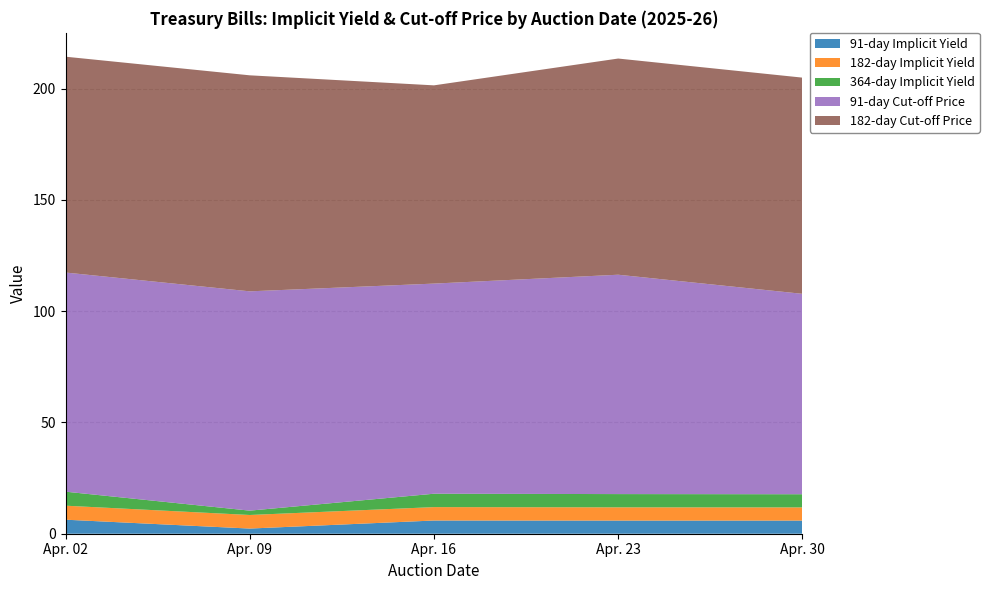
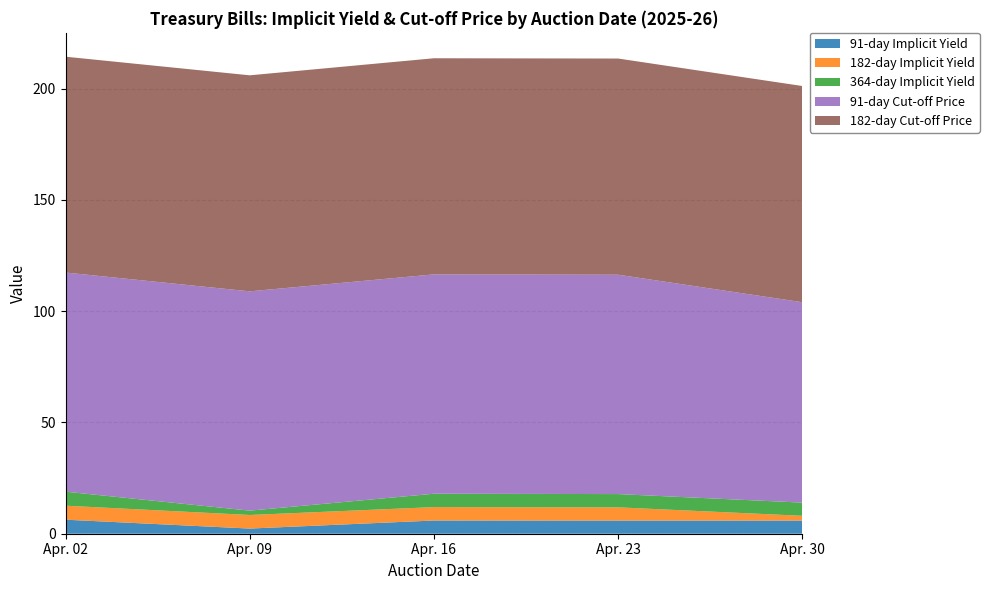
  {
    "91-day Implicit Yield": {
      "Apr. 02": 6,
      "Apr. 09": 2,
      "Apr. 16": 6,
      "Apr. 23": 6,
      "Apr. 30": 6
    },
    "182-day Implicit Yield": {
      "Apr. 02": 6,
      "Apr. 09": 6,
      "Apr. 16": 6,
      "Apr. 23": 6,
-     "Apr. 30": 6
+     "Apr. 30": 2
    },
    "364-day Implicit Yield": {
      "Apr. 02": 6,
      "Apr. 09": 2,
      "Apr. 16": 6,
      "Apr. 23": 6,
      "Apr. 30": 6
    },
    "91-day Cut-off Price": {
      "Apr. 02": 98,
      "Apr. 09": 99,
-     "Apr. 16": 94,
+     "Apr. 16": 99,
      "Apr. 23": 99,
      "Apr. 30": 90
    },
    "182-day Cut-off Price": {
      "Apr. 02": 97,
      "Apr. 09": 97,
-     "Apr. 16": 89,
+     "Apr. 16": 97,
      "Apr. 23": 97,
      "Apr. 30": 97
    }
  }
